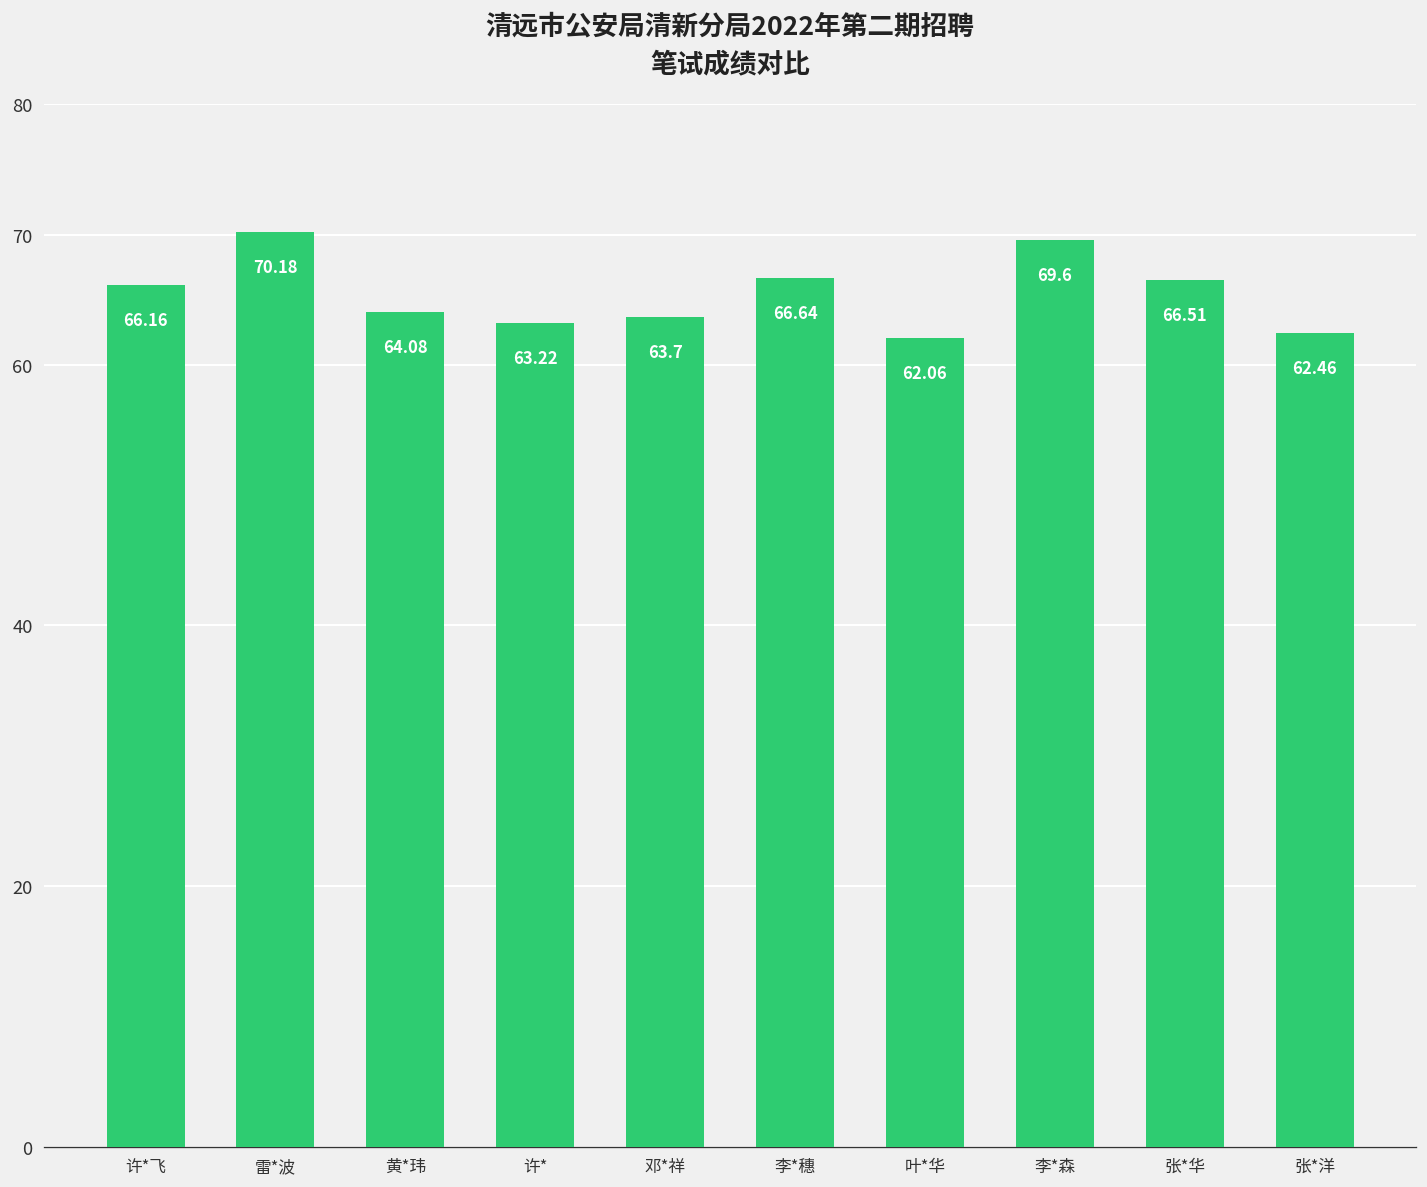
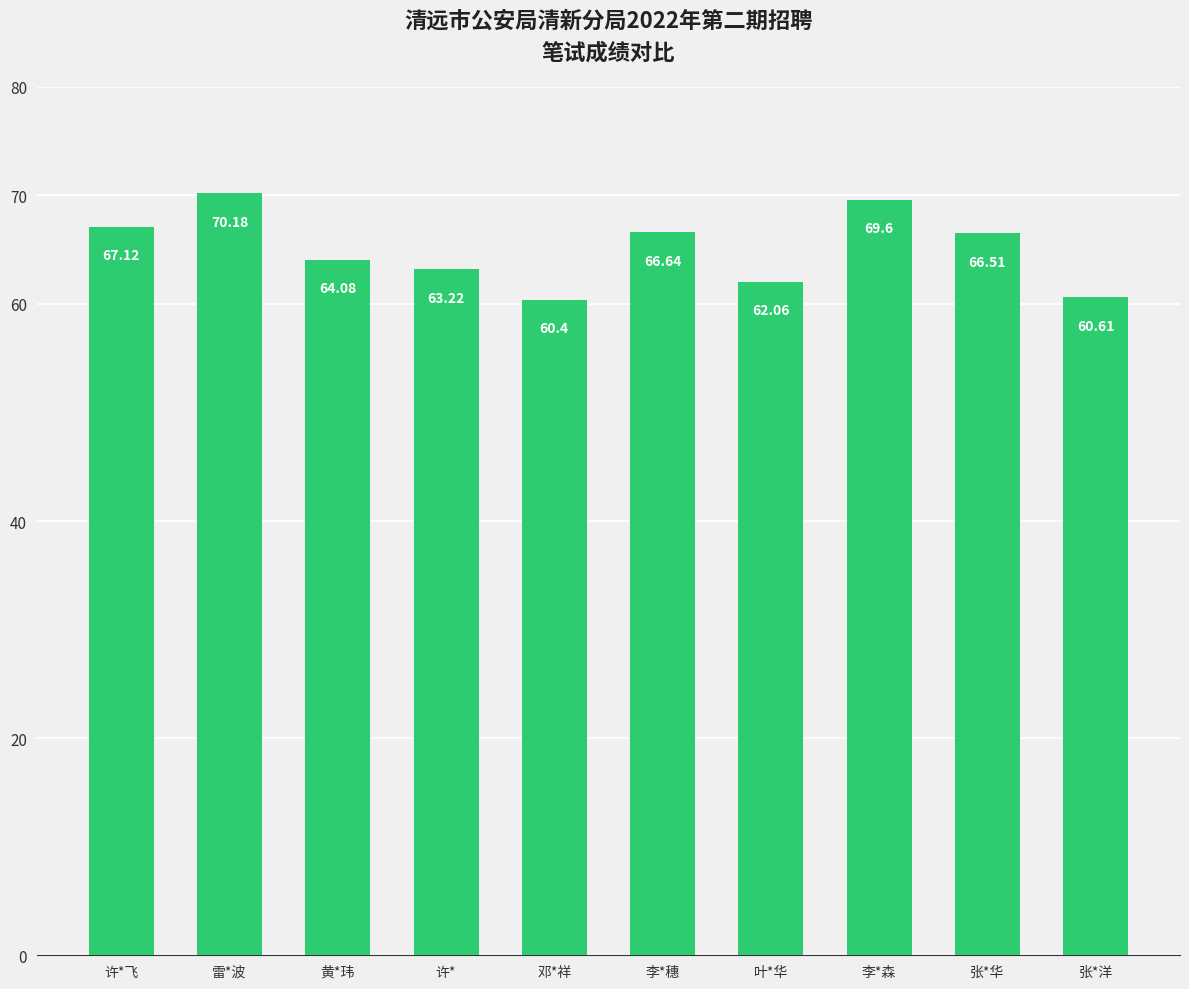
  {
-   "许*飞": 66.16,
+   "许*飞": 67.12,
    "雷*波": 70.18,
    "黄*玮": 64.08,
    "许*": 63.22,
-   "邓*祥": 63.7,
+   "邓*祥": 60.4,
    "李*穗": 66.64,
    "叶*华": 62.06,
    "李*森": 69.6,
    "张*华": 66.51,
-   "张*洋": 62.46
+   "张*洋": 60.61
  }
